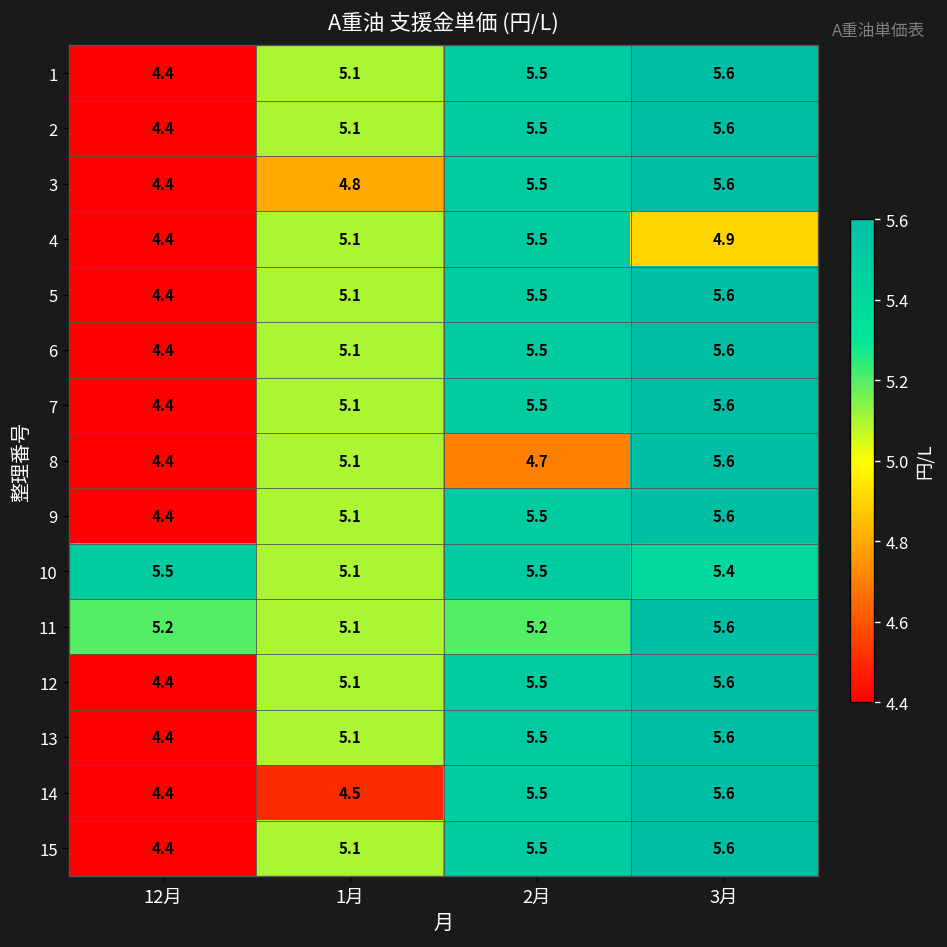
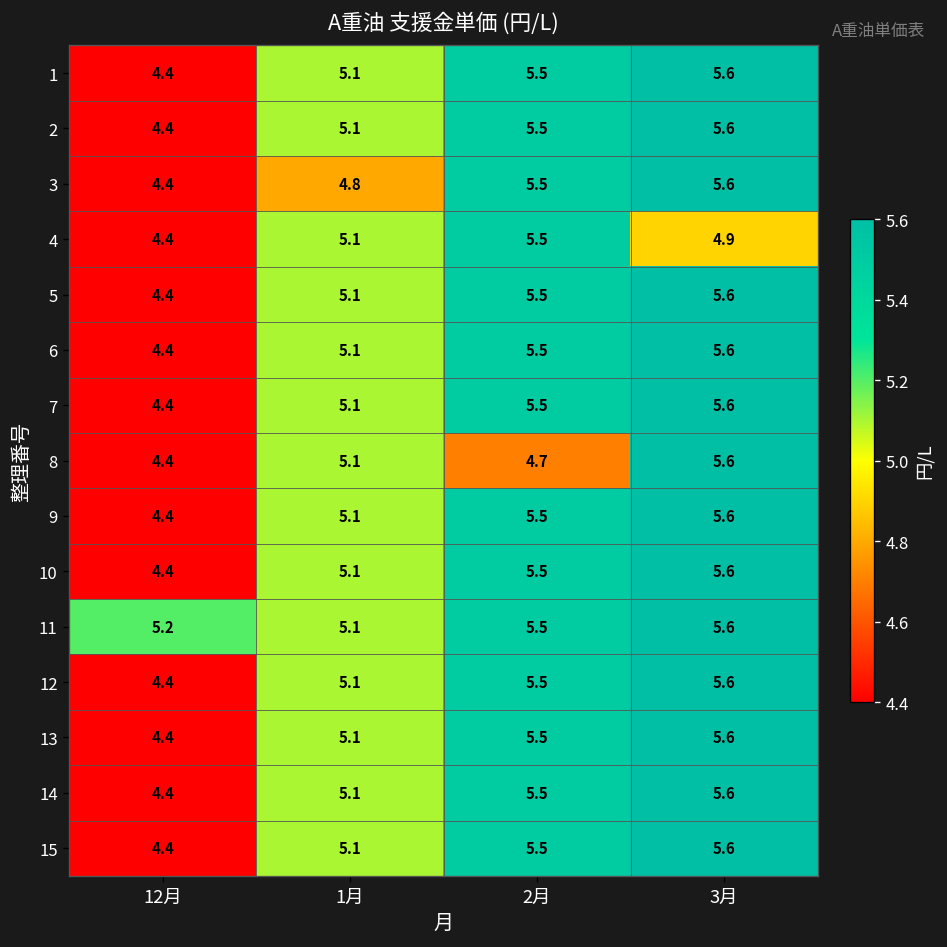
  {
    "1": {
      "12月": 4.4,
      "1月": 5.1,
      "2月": 5.5,
      "3月": 5.6
    },
    "2": {
      "12月": 4.4,
      "1月": 5.1,
      "2月": 5.5,
      "3月": 5.6
    },
    "3": {
      "12月": 4.4,
      "1月": 4.8,
      "2月": 5.5,
      "3月": 5.6
    },
    "4": {
      "12月": 4.4,
      "1月": 5.1,
      "2月": 5.5,
      "3月": 4.9
    },
    "5": {
      "12月": 4.4,
      "1月": 5.1,
      "2月": 5.5,
      "3月": 5.6
    },
    "6": {
      "12月": 4.4,
      "1月": 5.1,
      "2月": 5.5,
      "3月": 5.6
    },
    "7": {
      "12月": 4.4,
      "1月": 5.1,
      "2月": 5.5,
      "3月": 5.6
    },
    "8": {
      "12月": 4.4,
      "1月": 5.1,
      "2月": 4.7,
      "3月": 5.6
    },
    "9": {
      "12月": 4.4,
      "1月": 5.1,
      "2月": 5.5,
      "3月": 5.6
    },
    "10": {
-     "12月": 5.5,
+     "12月": 4.4,
      "1月": 5.1,
      "2月": 5.5,
-     "3月": 5.4
+     "3月": 5.6
    },
    "11": {
      "12月": 5.2,
      "1月": 5.1,
-     "2月": 5.2,
+     "2月": 5.5,
      "3月": 5.6
    },
    "12": {
      "12月": 4.4,
      "1月": 5.1,
      "2月": 5.5,
      "3月": 5.6
    },
    "13": {
      "12月": 4.4,
      "1月": 5.1,
      "2月": 5.5,
      "3月": 5.6
    },
    "14": {
      "12月": 4.4,
-     "1月": 4.5,
+     "1月": 5.1,
      "2月": 5.5,
      "3月": 5.6
    },
    "15": {
      "12月": 4.4,
      "1月": 5.1,
      "2月": 5.5,
      "3月": 5.6
    }
  }
